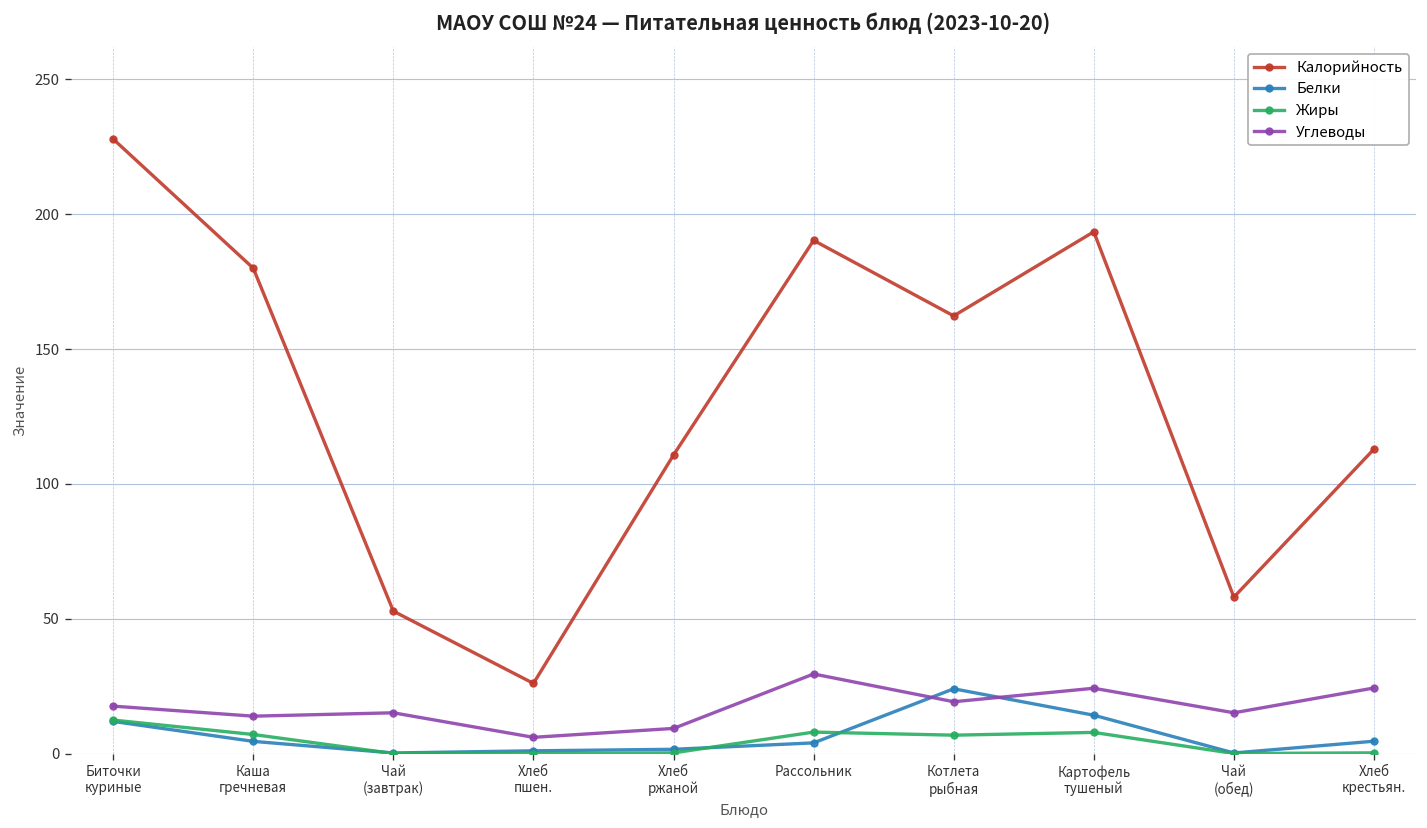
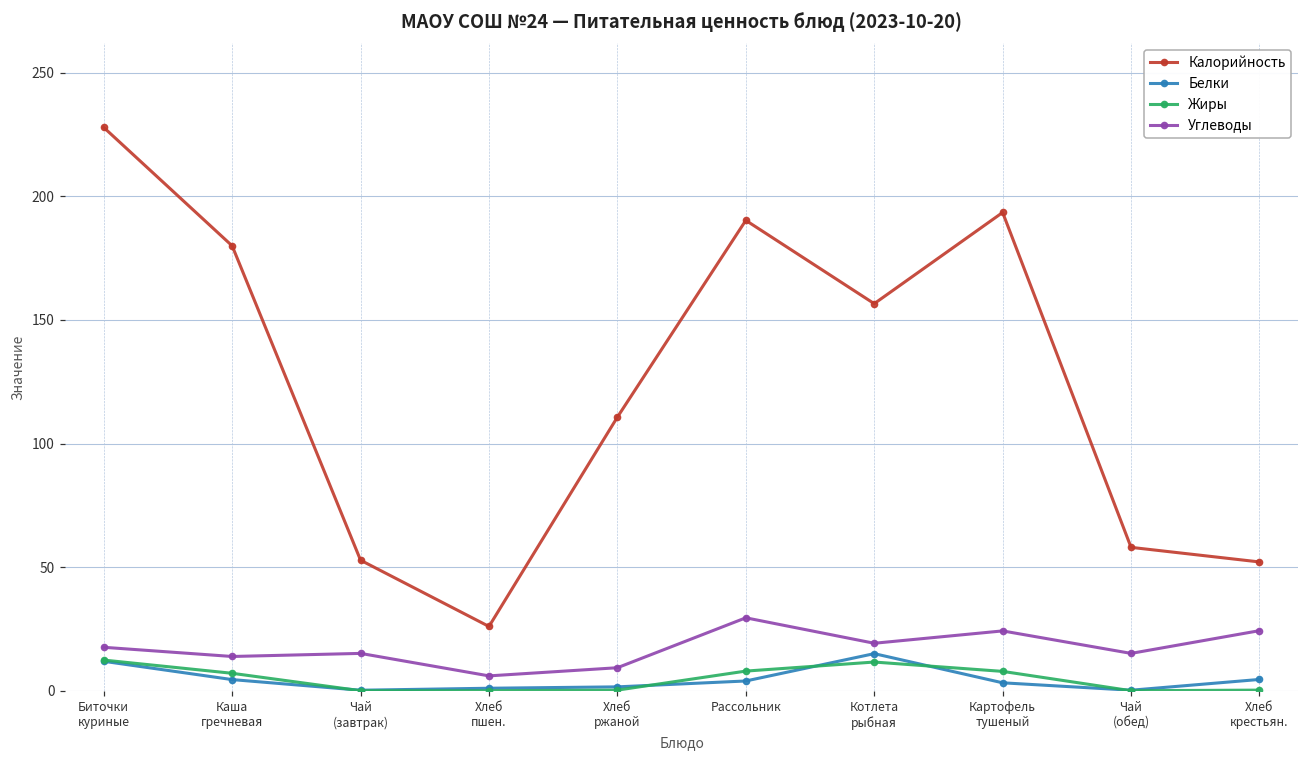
  {
    "Калорийность": {
      "Биточки куриные": 228,
      "Каша гречневая": 180,
      "Чай (завтрак)": 53,
      "Хлеб пшен.": 26,
      "Хлеб ржаной": 111,
      "Рассольник": 190,
-     "Котлета рыбная": 162,
+     "Котлета рыбная": 157,
      "Картофель тушеный": 194,
      "Чай (обед)": 58,
-     "Хлеб крестьян.": 113
+     "Хлеб крестьян.": 52
    },
    "Белки": {
      "Каша гречневая": 5,
      "Хлеб ржаной": 2,
      "Рассольник": 4,
-     "Котлета рыбная": 24,
-     "Картофель тушеный": 14,
+     "Котлета рыбная": 15,
+     "Картофель тушеный": 3,
      "Хлеб крестьян.": 5
    },
    "Жиры": {
      "Каша гречневая": 7,
      "Хлеб ржаной": 0,
      "Рассольник": 8,
-     "Котлета рыбная": 7,
+     "Котлета рыбная": 12,
      "Картофель тушеный": 8,
      "Хлеб крестьян.": 0
    },
    "Углеводы": {
      "Биточки куриные": 18,
      "Каша гречневая": 14,
      "Чай (завтрак)": 15,
      "Хлеб пшен.": 6,
      "Хлеб ржаной": 9,
      "Рассольник": 30,
      "Котлета рыбная": 19,
      "Картофель тушеный": 24,
      "Чай (обед)": 15,
      "Хлеб крестьян.": 24
    }
  }
